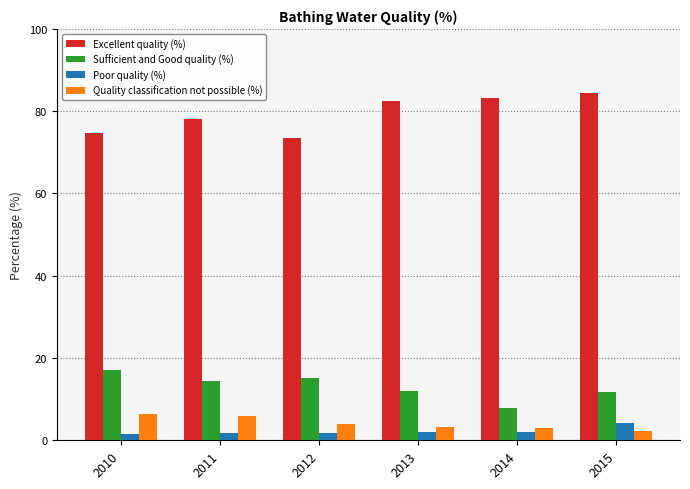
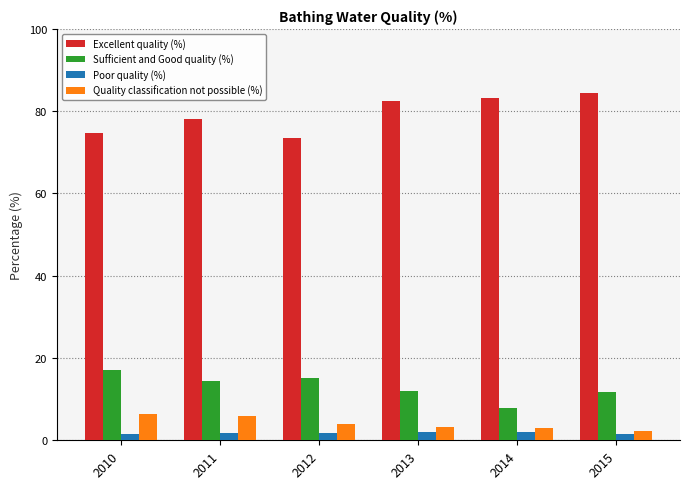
  {
    "Excellent quality (%)": {
      "2010": 75,
      "2011": 78,
      "2012": 74,
      "2013": 83,
      "2014": 83,
      "2015": 84
    },
    "Sufficient and Good quality (%)": {
      "2010": 17,
      "2011": 15,
      "2012": 15,
      "2013": 12,
      "2014": 8,
      "2015": 12
    },
    "Poor quality (%)": {
      "2010": 2,
      "2011": 2,
      "2012": 2,
      "2013": 2,
      "2014": 2,
-     "2015": 4
+     "2015": 2
    },
    "Quality classification not possible (%)": {
      "2010": 7,
      "2011": 6,
      "2012": 4,
      "2013": 3,
      "2014": 3,
      "2015": 2
    }
  }
